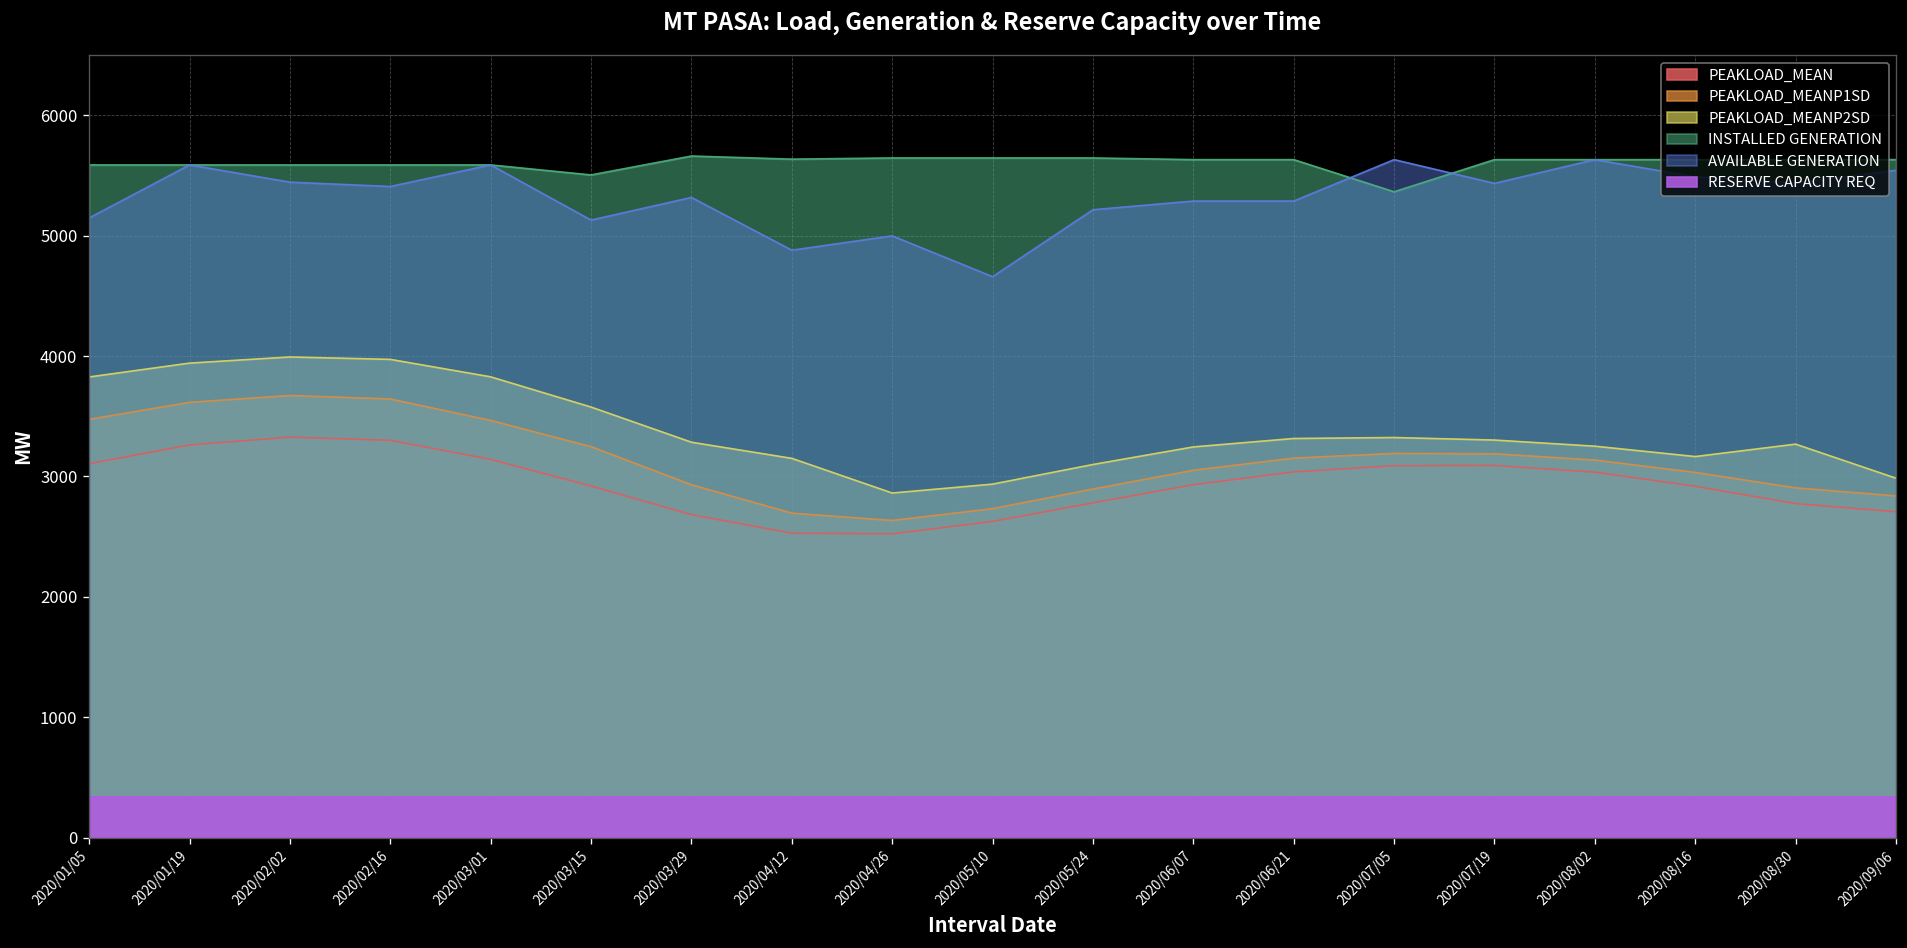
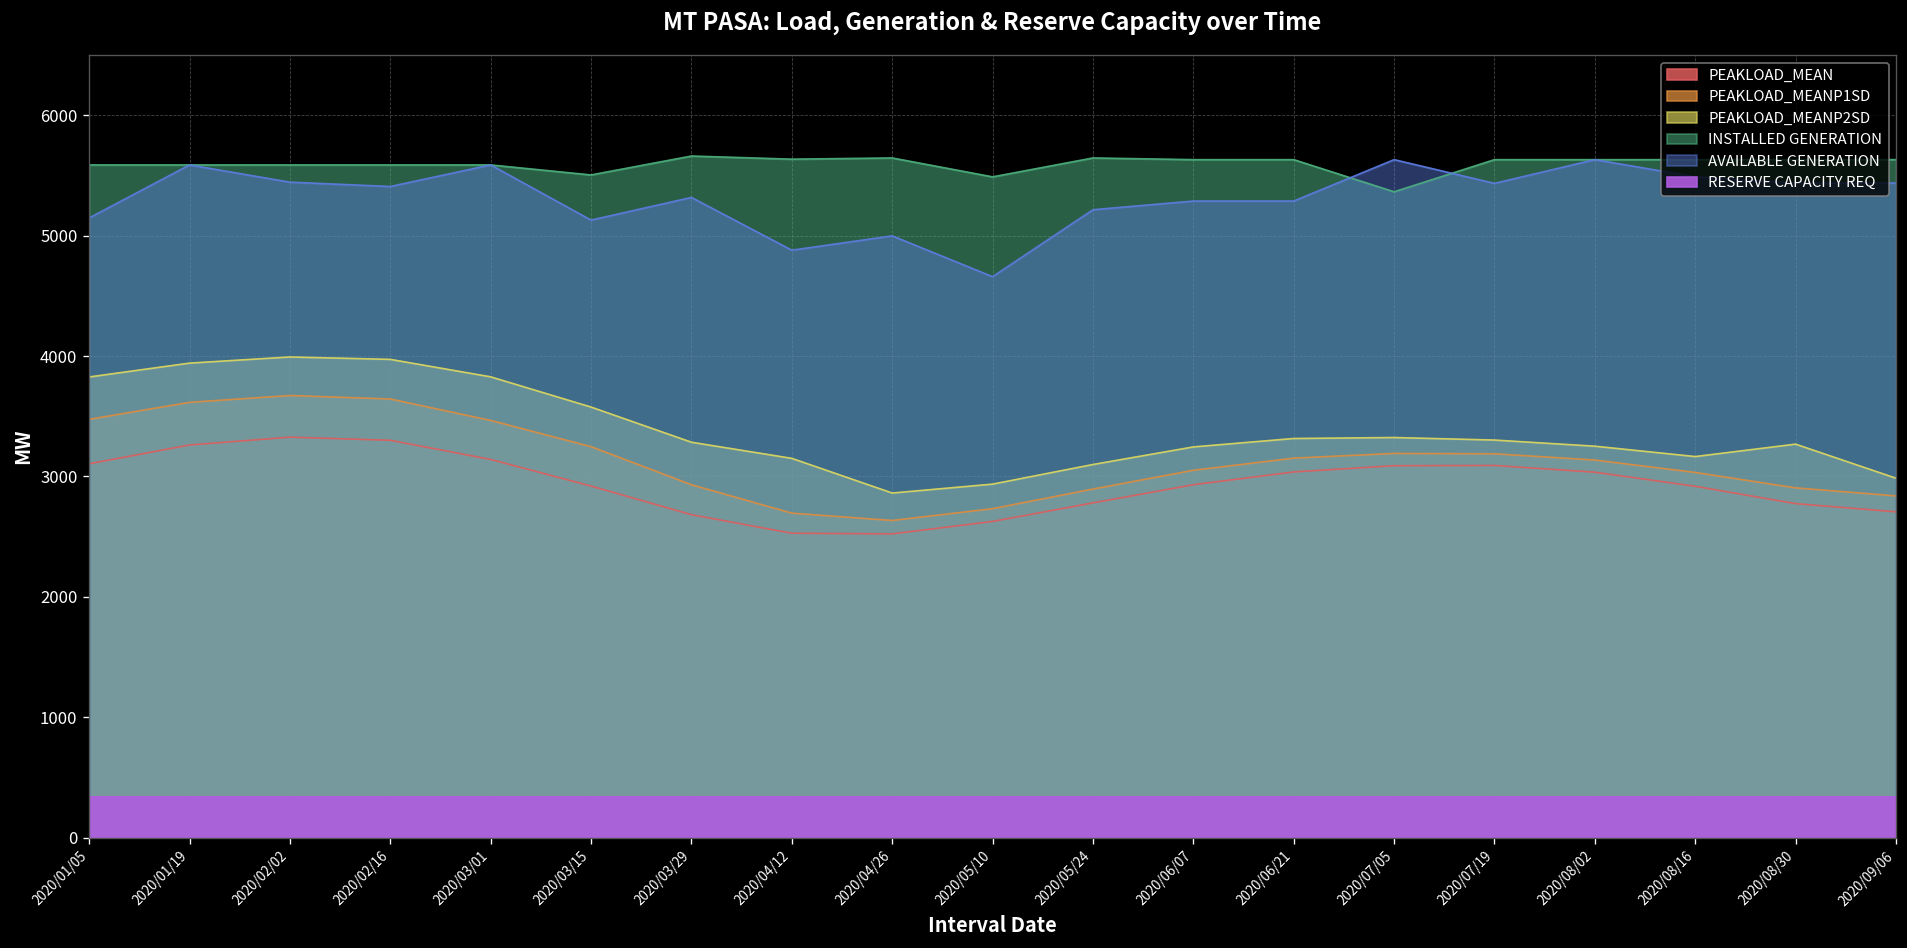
  {
    "PEAKLOAD_MEANP2SD": {
      "2020/01/05": 3830,
      "2020/01/19": 3940,
      "2020/02/02": 3990,
      "2020/02/16": 3970,
      "2020/03/01": 3830,
      "2020/03/15": 3580,
      "2020/03/29": 3280,
      "2020/04/12": 3150,
      "2020/04/26": 2860,
      "2020/05/10": 2940,
      "2020/05/24": 3100,
      "2020/06/07": 3250,
      "2020/06/21": 3320,
      "2020/07/05": 3320,
      "2020/07/19": 3300,
      "2020/08/02": 3250,
      "2020/08/16": 3170,
      "2020/08/30": 3270,
      "2020/09/06": 2990
    },
    "INSTALLED GENERATION": {
      "2020/01/05": 5590,
      "2020/02/02": 5590,
      "2020/02/16": 5590,
      "2020/03/15": 5500,
      "2020/03/29": 5660,
      "2020/04/12": 5640,
      "2020/04/26": 5650,
-     "2020/05/10": 5650,
+     "2020/05/10": 5490,
      "2020/05/24": 5650,
      "2020/06/07": 5630,
      "2020/06/21": 5630,
      "2020/07/05": 5360,
      "2020/07/19": 5630,
      "2020/09/06": 5630
    },
    "AVAILABLE GENERATION": {
      "2020/01/05": 5150,
      "2020/02/02": 5440,
      "2020/02/16": 5410,
      "2020/03/15": 5130,
      "2020/03/29": 5320,
      "2020/04/12": 4880,
      "2020/04/26": 5000,
      "2020/05/10": 4660,
      "2020/05/24": 5220,
      "2020/06/07": 5290,
      "2020/06/21": 5290,
      "2020/07/05": 5630,
      "2020/07/19": 5430,
-     "2020/09/06": 5540
+     "2020/09/06": 5440
    },
    "RESERVE CAPACITY REQ": {
      "2020/01/05": 340,
      "2020/01/19": 340,
      "2020/02/02": 340,
      "2020/02/16": 340,
      "2020/03/01": 340,
      "2020/03/15": 340,
      "2020/03/29": 340,
      "2020/04/12": 340,
      "2020/04/26": 340,
      "2020/05/10": 340,
      "2020/05/24": 340,
      "2020/06/07": 340,
      "2020/06/21": 340,
      "2020/07/05": 340,
      "2020/07/19": 340,
      "2020/08/02": 340,
      "2020/08/16": 340,
      "2020/08/30": 340,
      "2020/09/06": 340
    }
  }
